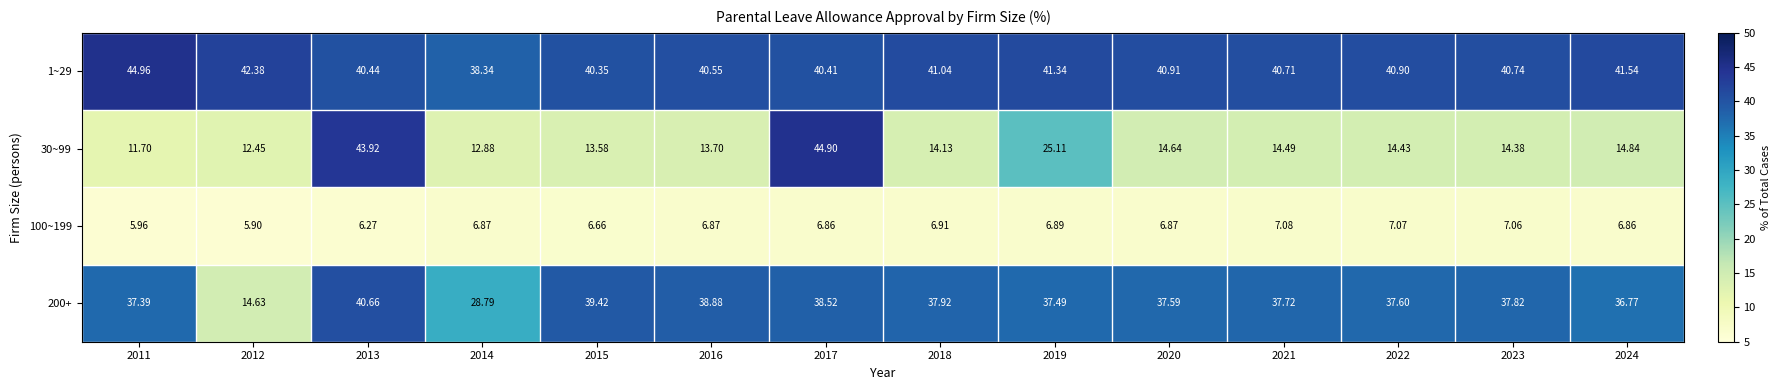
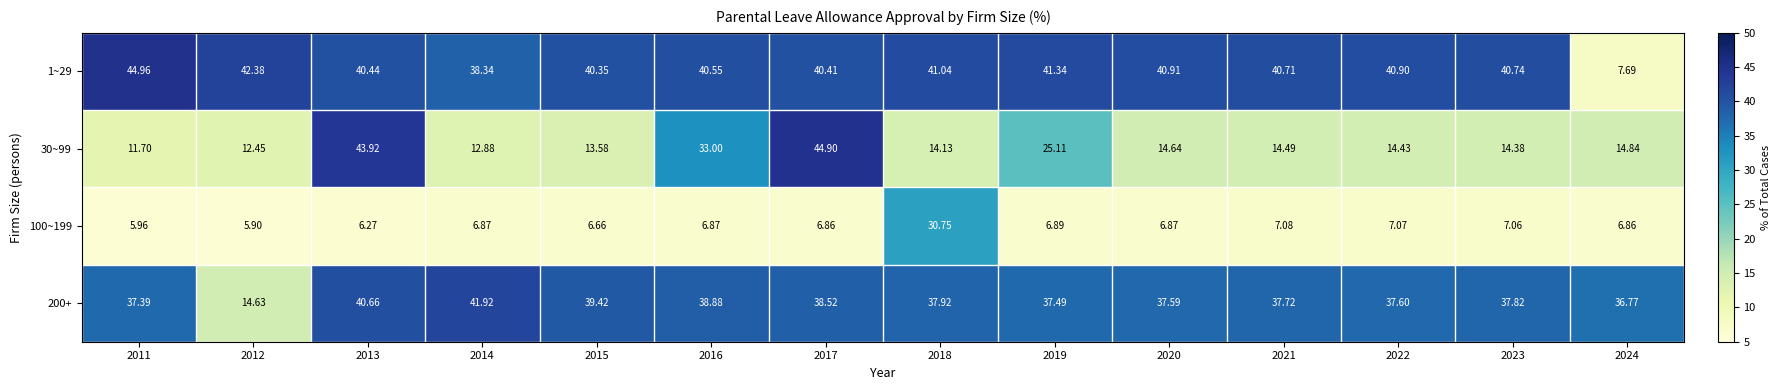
  {
    "1~29": {
      "2011": 44.96,
      "2012": 42.38,
      "2013": 40.44,
      "2014": 38.34,
      "2015": 40.35,
      "2016": 40.55,
      "2017": 40.41,
      "2018": 41.04,
      "2019": 41.34,
      "2020": 40.91,
      "2021": 40.71,
      "2022": 40.90,
      "2023": 40.74,
-     "2024": 41.54
+     "2024": 7.69
    },
    "30~99": {
      "2011": 11.70,
      "2012": 12.45,
      "2013": 43.92,
      "2014": 12.88,
      "2015": 13.58,
-     "2016": 13.70,
+     "2016": 33.00,
      "2017": 44.90,
      "2018": 14.13,
      "2019": 25.11,
      "2020": 14.64,
      "2021": 14.49,
      "2022": 14.43,
      "2023": 14.38,
      "2024": 14.84
    },
    "100~199": {
      "2011": 5.96,
      "2012": 5.90,
      "2013": 6.27,
      "2014": 6.87,
      "2015": 6.66,
      "2016": 6.87,
      "2017": 6.86,
-     "2018": 6.91,
+     "2018": 30.75,
      "2019": 6.89,
      "2020": 6.87,
      "2021": 7.08,
      "2022": 7.07,
      "2023": 7.06,
      "2024": 6.86
    },
    "200+": {
      "2011": 37.39,
      "2012": 14.63,
      "2013": 40.66,
-     "2014": 28.79,
+     "2014": 41.92,
      "2015": 39.42,
      "2016": 38.88,
      "2017": 38.52,
      "2018": 37.92,
      "2019": 37.49,
      "2020": 37.59,
      "2021": 37.72,
      "2022": 37.60,
      "2023": 37.82,
      "2024": 36.77
    }
  }
